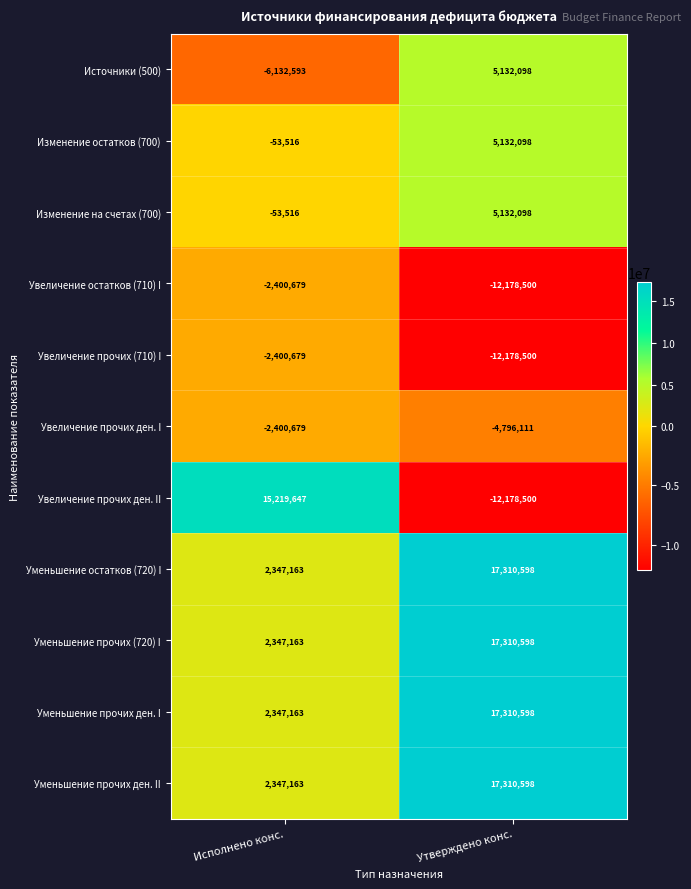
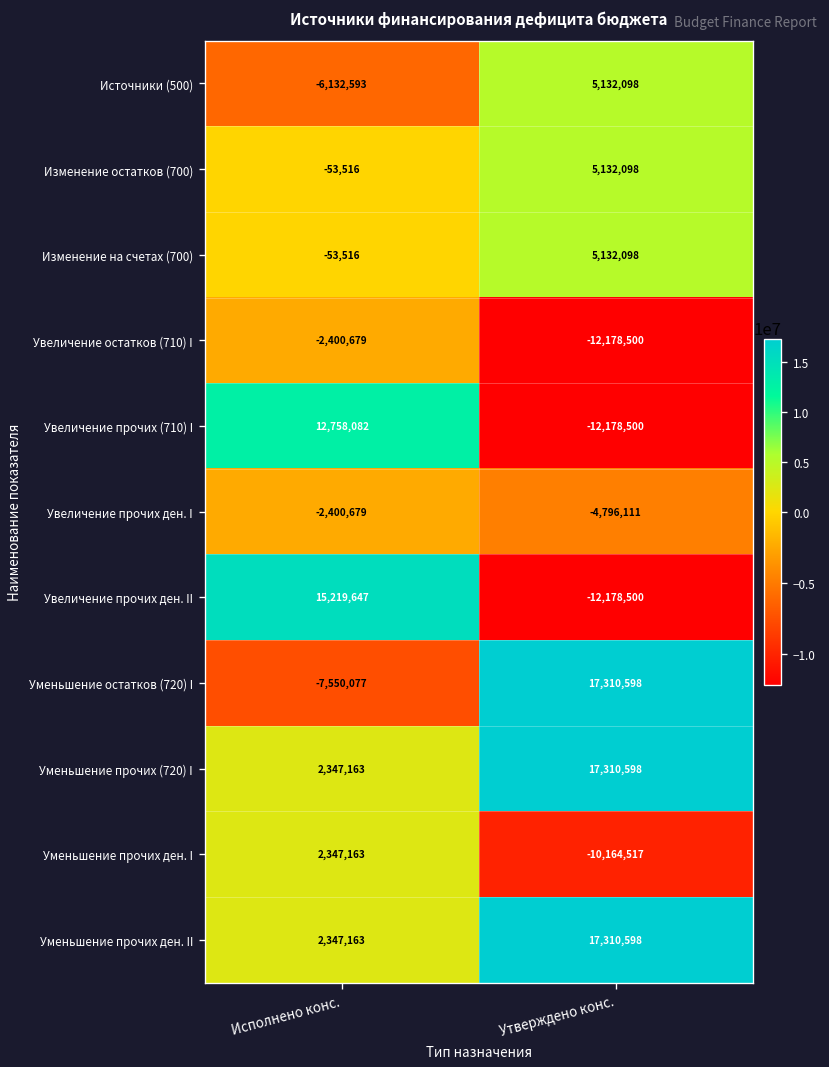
  {
    "Источники (500)": {
      "Исполнено конс.": "-6,132,593",
      "Утверждено конс.": "5,132,098"
    },
    "Изменение остатков (700)": {
      "Исполнено конс.": "-53,516",
      "Утверждено конс.": "5,132,098"
    },
    "Изменение на счетах (700)": {
      "Исполнено конс.": "-53,516",
      "Утверждено конс.": "5,132,098"
    },
    "Увеличение остатков (710) I": {
      "Исполнено конс.": "-2,400,679",
      "Утверждено конс.": "-12,178,500"
    },
    "Увеличение прочих (710) I": {
-     "Исполнено конс.": "-2,400,679",
+     "Исполнено конс.": "12,758,082",
      "Утверждено конс.": "-12,178,500"
    },
    "Увеличение прочих ден. I": {
      "Исполнено конс.": "-2,400,679",
      "Утверждено конс.": "-4,796,111"
    },
    "Увеличение прочих ден. II": {
      "Исполнено конс.": "15,219,647",
      "Утверждено конс.": "-12,178,500"
    },
    "Уменьшение остатков (720) I": {
-     "Исполнено конс.": "2,347,163",
+     "Исполнено конс.": "-7,550,077",
      "Утверждено конс.": "17,310,598"
    },
    "Уменьшение прочих (720) I": {
      "Исполнено конс.": "2,347,163",
      "Утверждено конс.": "17,310,598"
    },
    "Уменьшение прочих ден. I": {
      "Исполнено конс.": "2,347,163",
-     "Утверждено конс.": "17,310,598"
+     "Утверждено конс.": "-10,164,517"
    },
    "Уменьшение прочих ден. II": {
      "Исполнено конс.": "2,347,163",
      "Утверждено конс.": "17,310,598"
    }
  }
